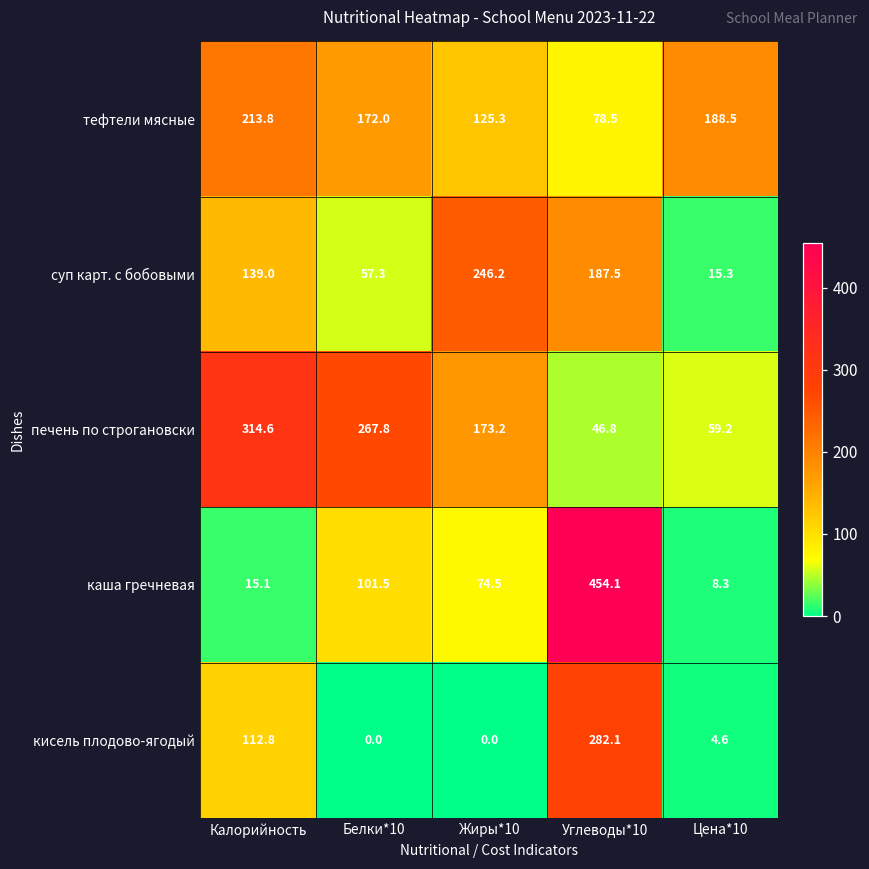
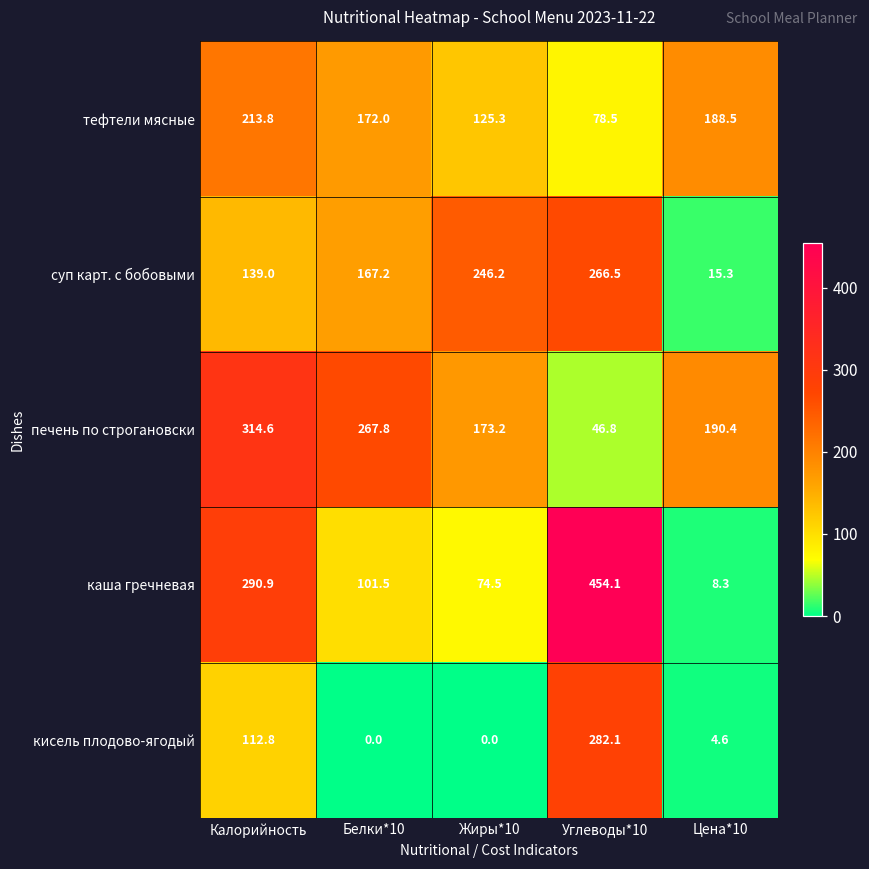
  {
    "тефтели мясные": {
      "Калорийность": 213.8,
      "Белки*10": 172.0,
      "Жиры*10": 125.3,
      "Углеводы*10": 78.5,
      "Цена*10": 188.5
    },
    "суп карт. с бобовыми": {
      "Калорийность": 139.0,
-     "Белки*10": 57.3,
+     "Белки*10": 167.2,
      "Жиры*10": 246.2,
-     "Углеводы*10": 187.5,
+     "Углеводы*10": 266.5,
      "Цена*10": 15.3
    },
    "печень по строгановски": {
      "Калорийность": 314.6,
      "Белки*10": 267.8,
      "Жиры*10": 173.2,
      "Углеводы*10": 46.8,
-     "Цена*10": 59.2
+     "Цена*10": 190.4
    },
    "каша гречневая": {
-     "Калорийность": 15.1,
+     "Калорийность": 290.9,
      "Белки*10": 101.5,
      "Жиры*10": 74.5,
      "Углеводы*10": 454.1,
      "Цена*10": 8.3
    },
    "кисель плодово-ягодый": {
      "Калорийность": 112.8,
      "Белки*10": 0.0,
      "Жиры*10": 0.0,
      "Углеводы*10": 282.1,
      "Цена*10": 4.6
    }
  }
